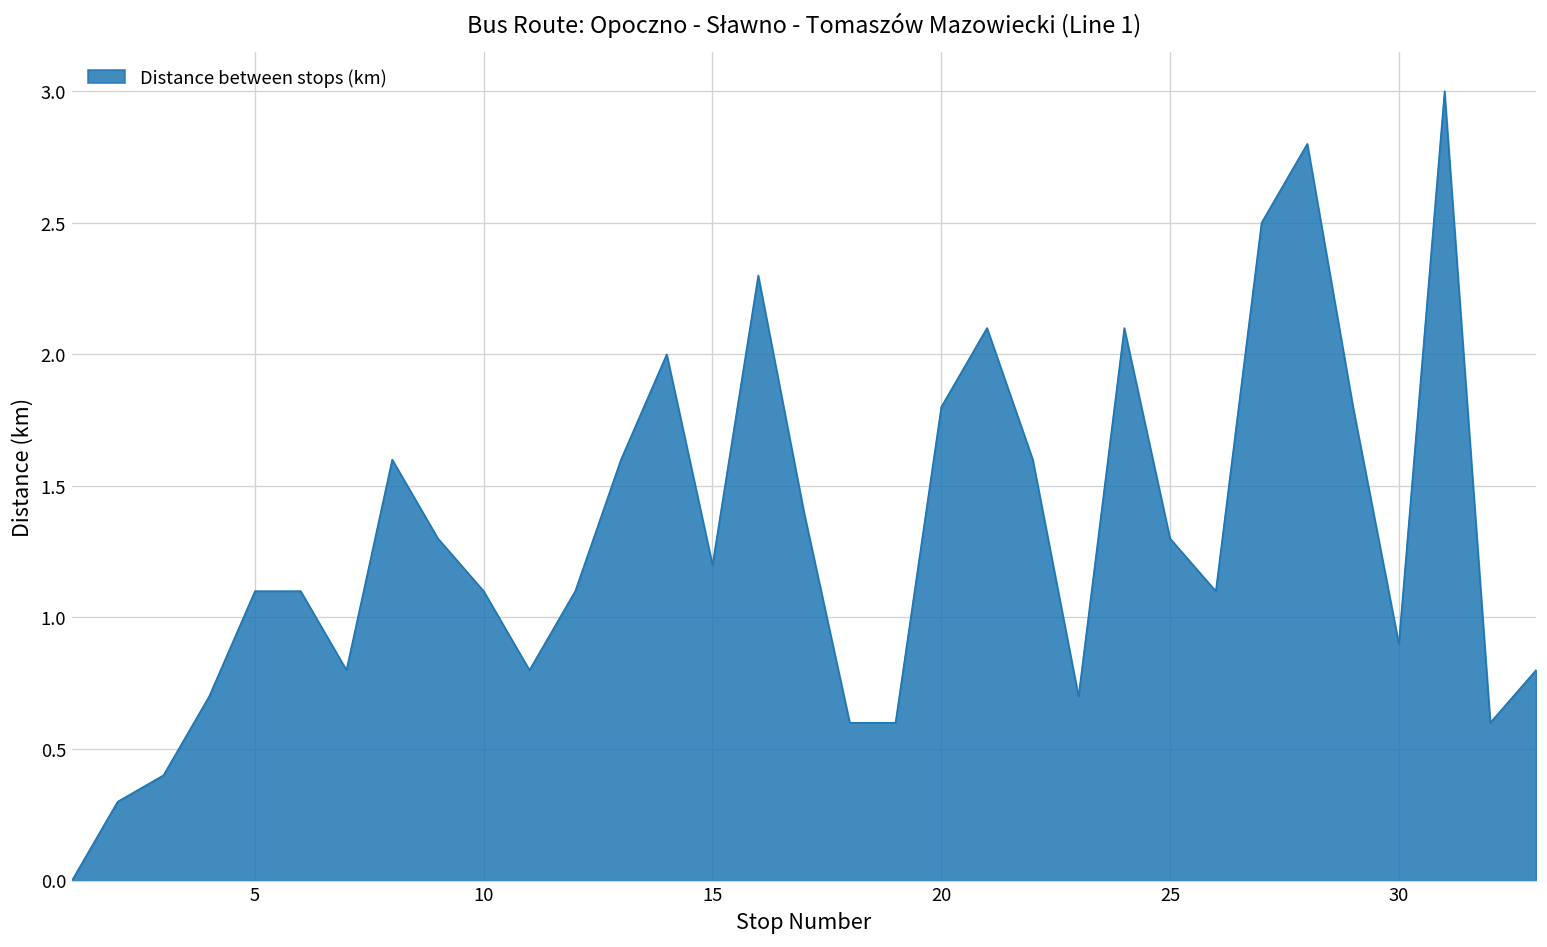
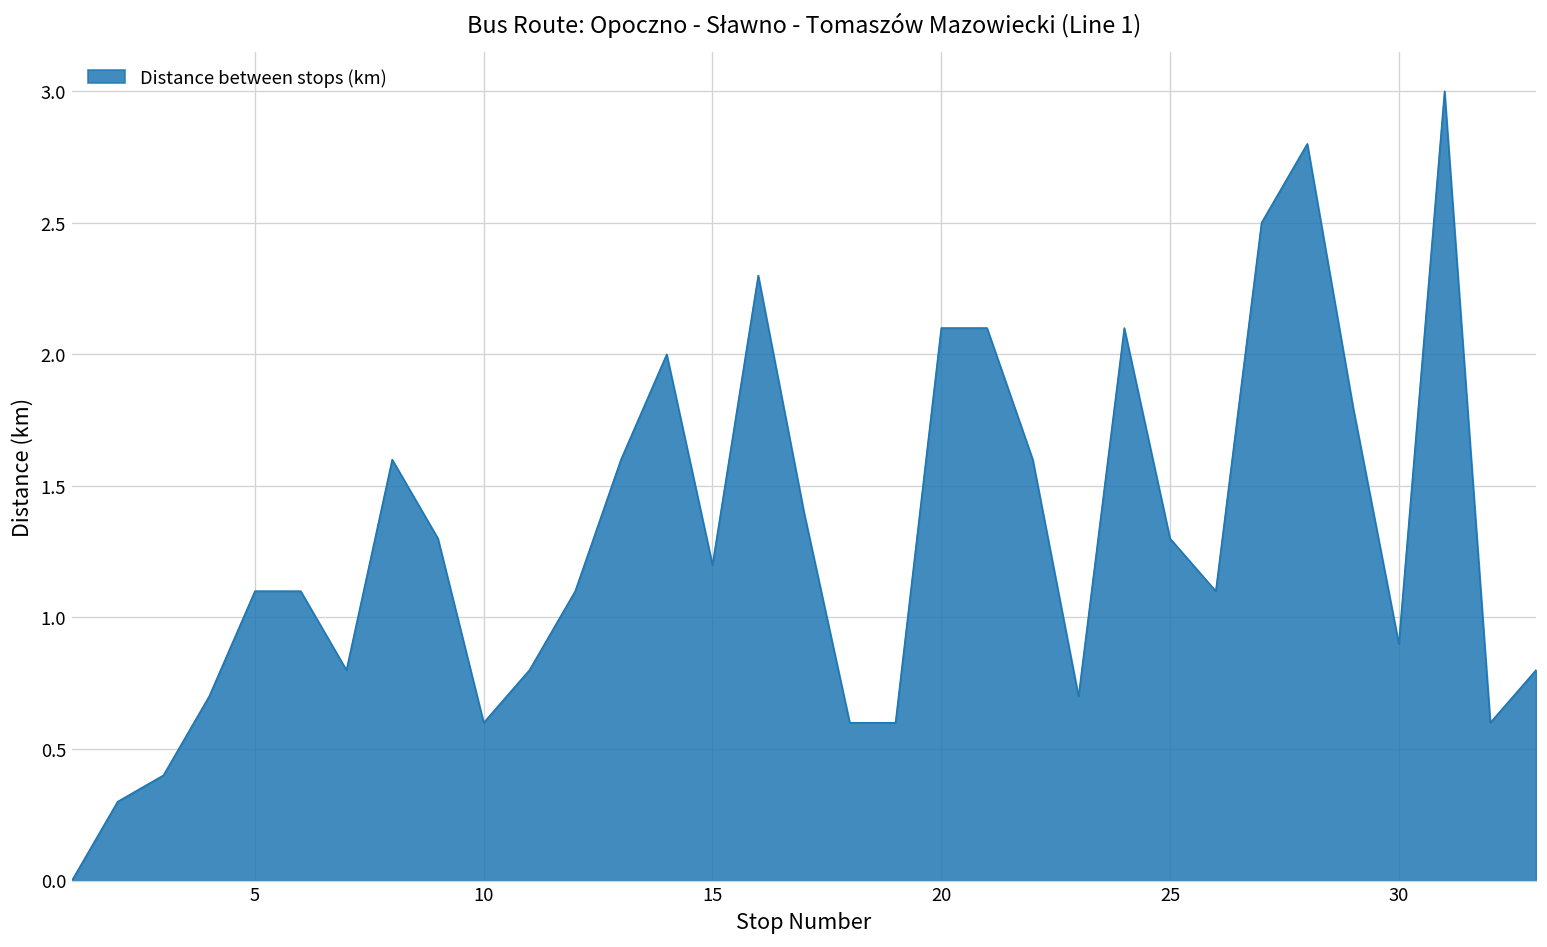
  {
    "5": 1.1,
-   "10": 1.1,
+   "10": 0.6,
    "15": 1.2,
-   "20": 1.8,
+   "20": 2.1,
    "25": 1.3,
    "30": 0.9
  }
